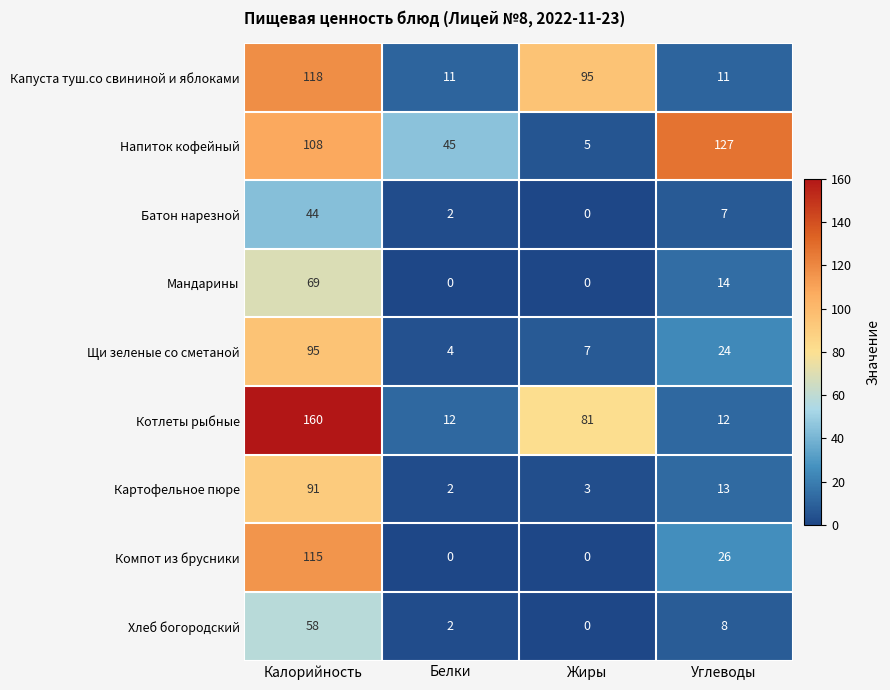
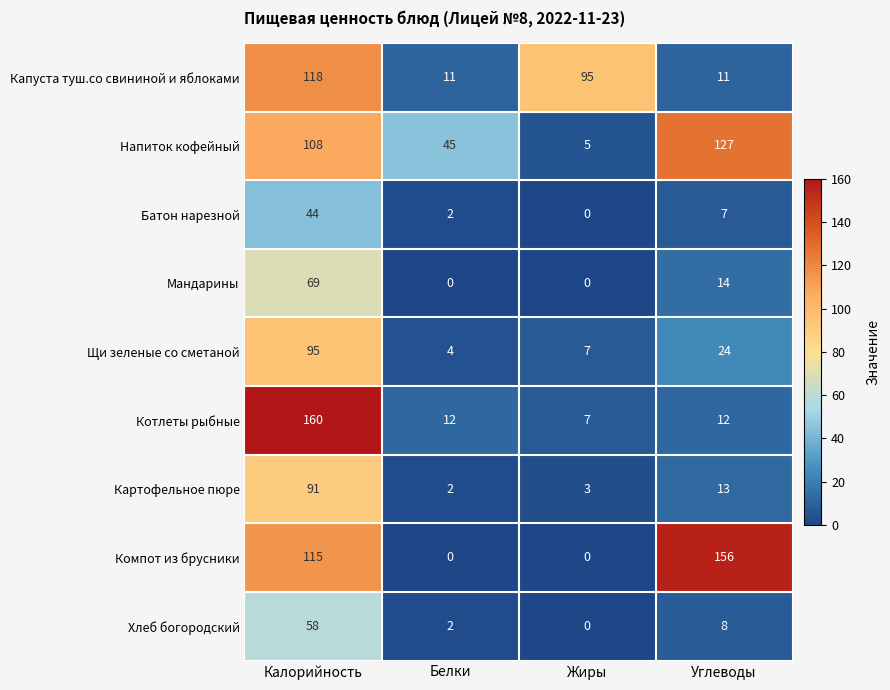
  {
    "Капуста туш.со свининой и яблоками": {
      "Калорийность": 118,
      "Белки": 11,
      "Жиры": 95,
      "Углеводы": 11
    },
    "Напиток кофейный": {
      "Калорийность": 108,
      "Белки": 45,
      "Жиры": 5,
      "Углеводы": 127
    },
    "Батон нарезной": {
      "Калорийность": 44,
      "Белки": 2,
      "Жиры": 0,
      "Углеводы": 7
    },
    "Мандарины": {
      "Калорийность": 69,
      "Белки": 0,
      "Жиры": 0,
      "Углеводы": 14
    },
    "Щи зеленые со сметаной": {
      "Калорийность": 95,
      "Белки": 4,
      "Жиры": 7,
      "Углеводы": 24
    },
    "Котлеты рыбные": {
      "Калорийность": 160,
      "Белки": 12,
-     "Жиры": 81,
+     "Жиры": 7,
      "Углеводы": 12
    },
    "Картофельное пюре": {
      "Калорийность": 91,
      "Белки": 2,
      "Жиры": 3,
      "Углеводы": 13
    },
    "Компот из брусники": {
      "Калорийность": 115,
      "Белки": 0,
      "Жиры": 0,
-     "Углеводы": 26
+     "Углеводы": 156
    },
    "Хлеб богородский": {
      "Калорийность": 58,
      "Белки": 2,
      "Жиры": 0,
      "Углеводы": 8
    }
  }
